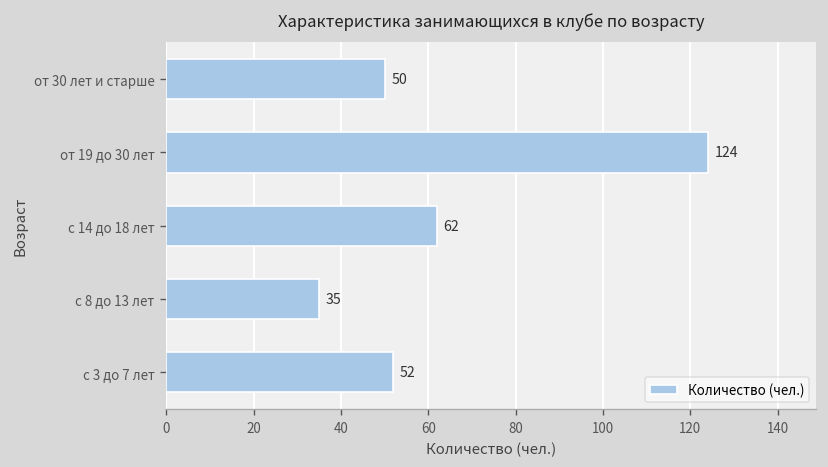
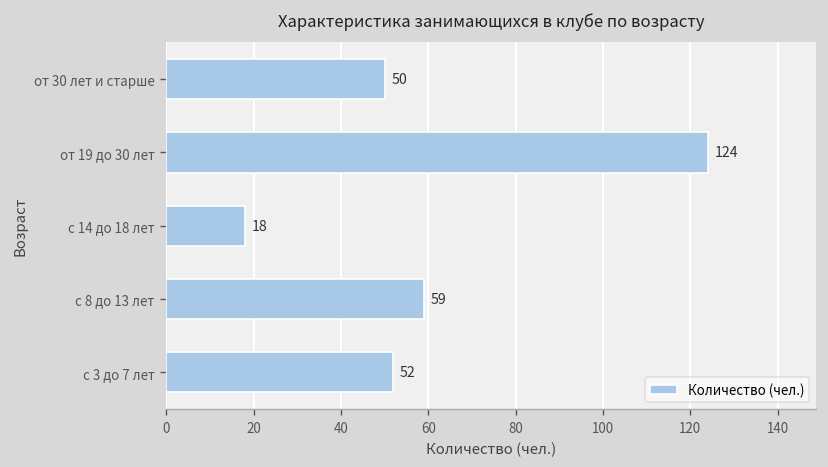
  {
    "от 30 лет и старше": 50,
    "от 19 до 30 лет": 124,
-   "с 14 до 18 лет": 62,
-   "с 8 до 13 лет": 35,
+   "с 14 до 18 лет": 18,
+   "с 8 до 13 лет": 59,
    "с 3 до 7 лет": 52
  }
